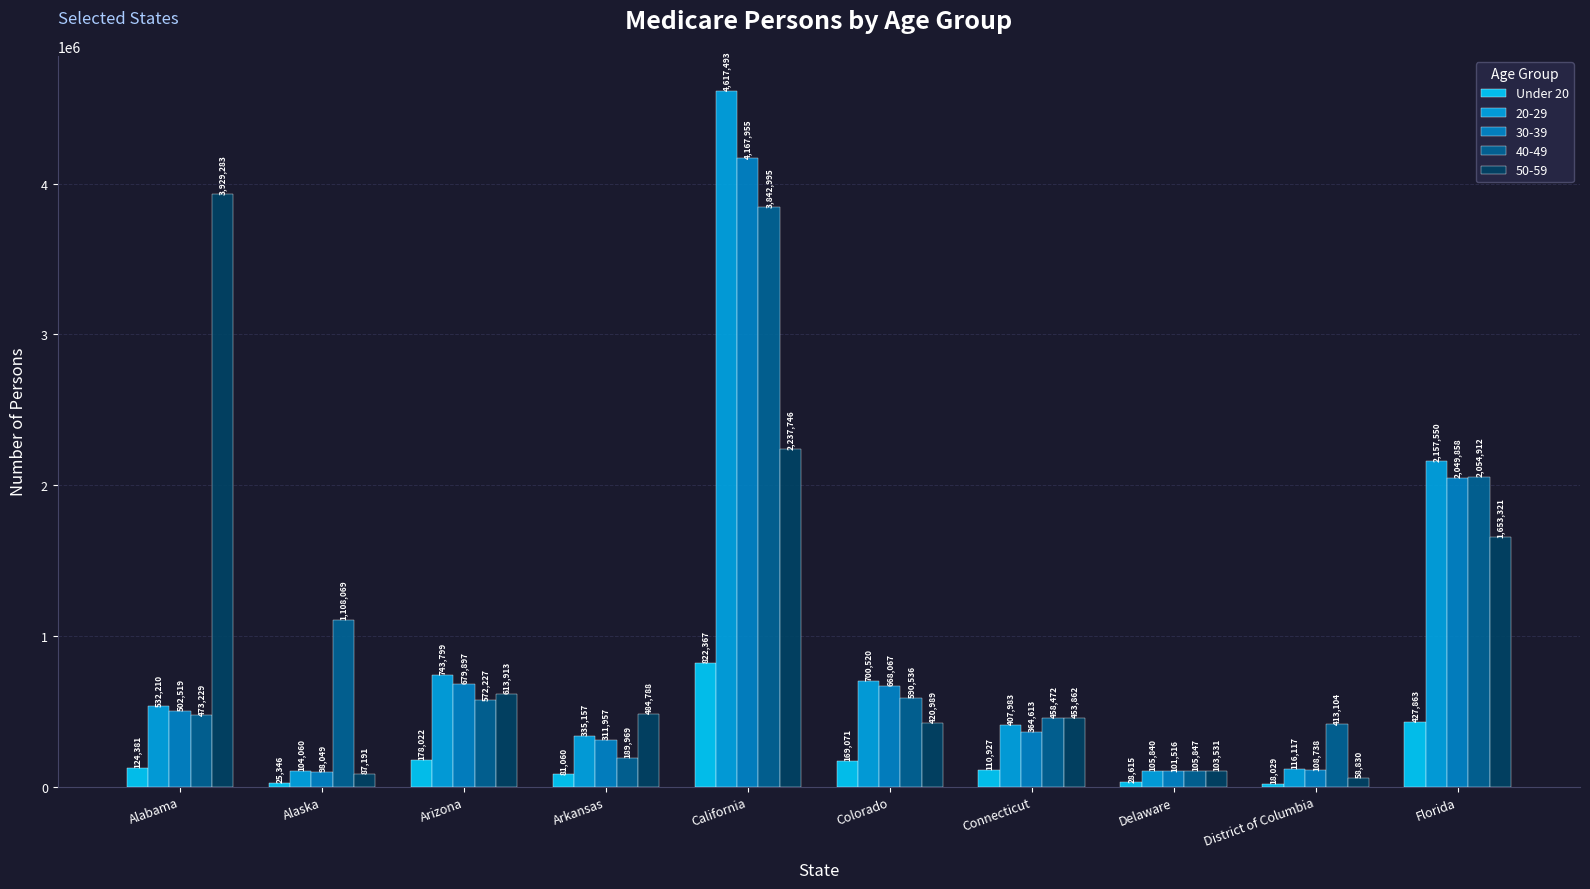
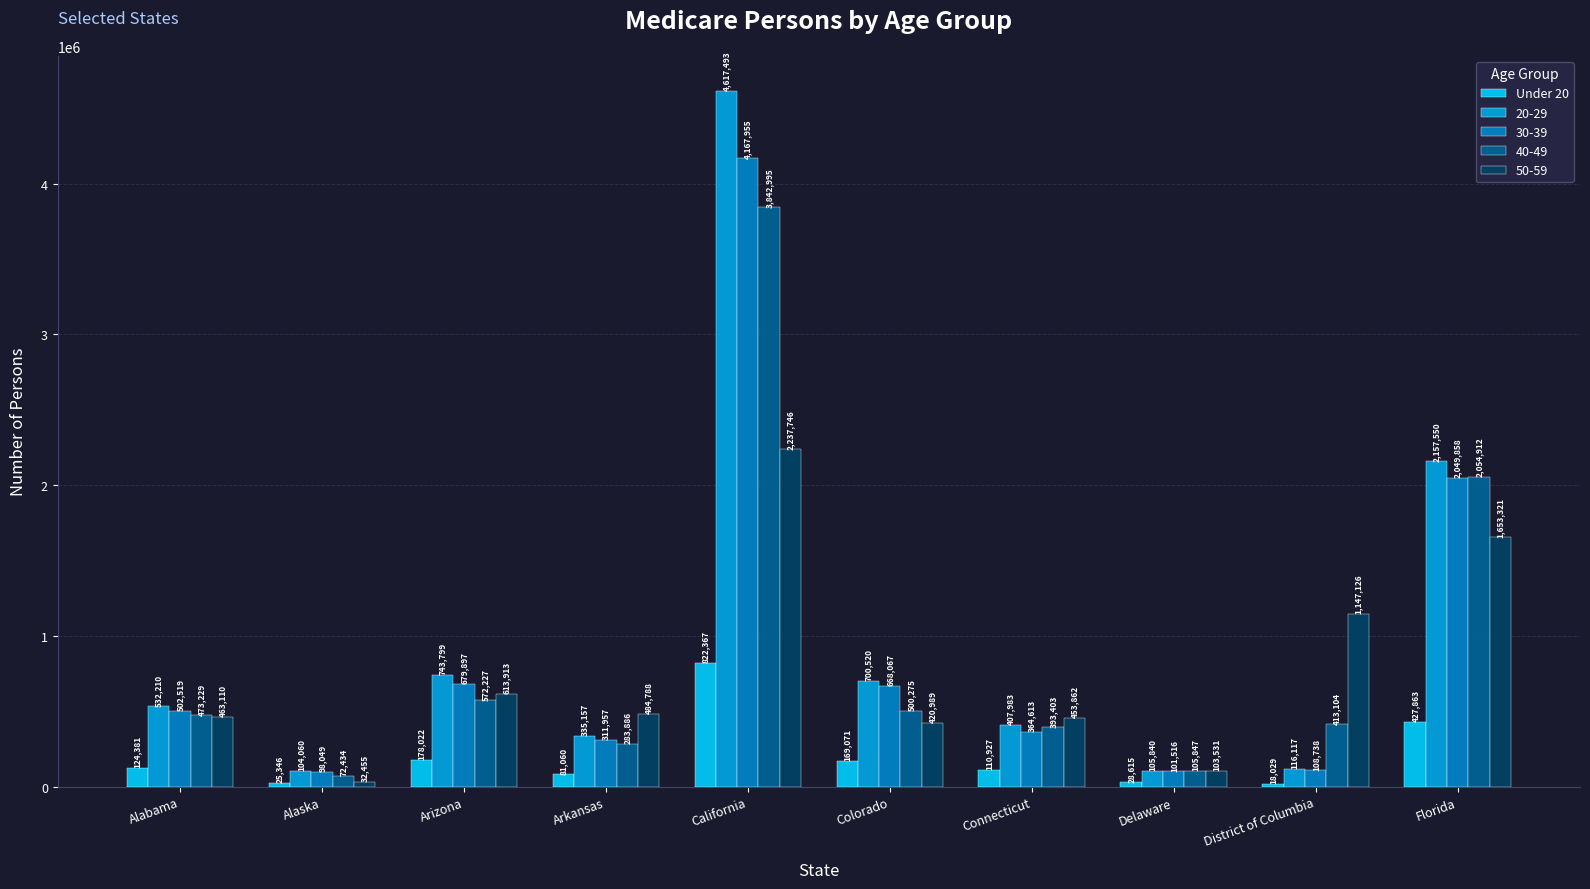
  {
    "40-49": {
      "Alabama": "473,229",
-     "Alaska": "1,108,069",
+     "Alaska": "72,434",
      "Arizona": "572,227",
-     "Arkansas": "189,969",
+     "Arkansas": "283,886",
      "California": "3,842,995",
-     "Colorado": "590,536",
-     "Connecticut": "458,472",
+     "Colorado": "500,275",
+     "Connecticut": "393,403",
      "Delaware": "105,847",
      "District of Columbia": "413,104",
      "Florida": "2,054,912"
    },
    "50-59": {
-     "Alabama": "3,929,283",
-     "Alaska": "87,191",
+     "Alabama": "463,110",
+     "Alaska": "32,455",
      "Arizona": "613,913",
      "Arkansas": "484,788",
      "California": "2,237,746",
      "Colorado": "420,989",
      "Connecticut": "453,862",
      "Delaware": "103,531",
-     "District of Columbia": "58,830",
+     "District of Columbia": "1,147,126",
      "Florida": "1,653,321"
    }
  }
